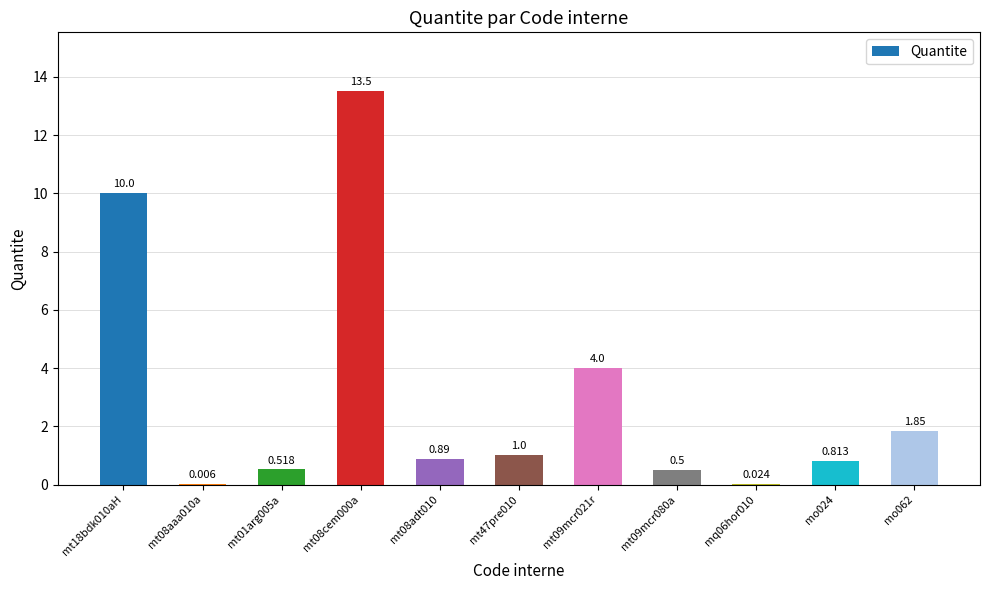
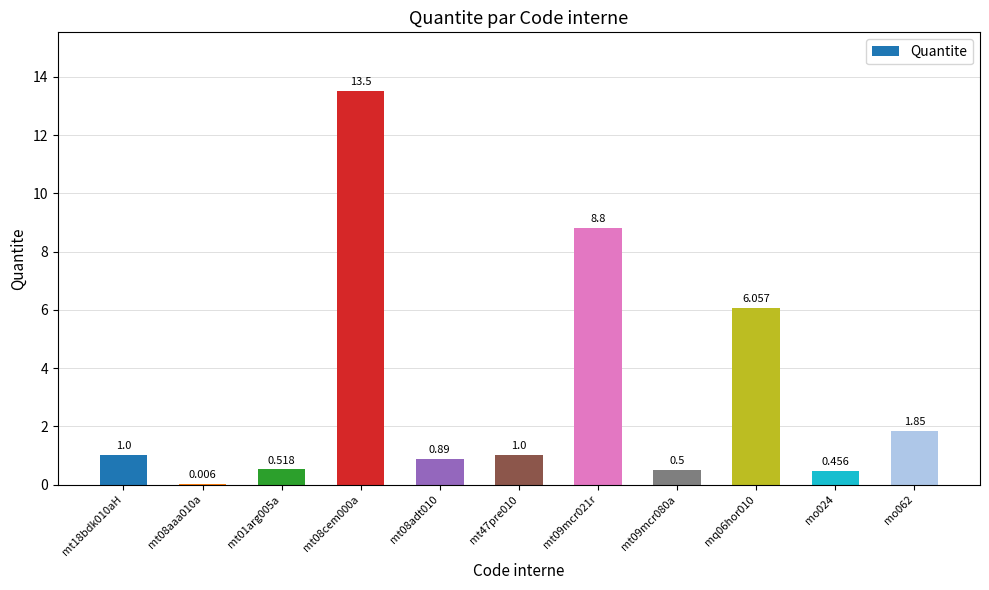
  {
-   "mt18bdk010aH": 10.0,
+   "mt18bdk010aH": 1.0,
    "mt08aaa010a": 0.006,
    "mt01arg005a": 0.518,
    "mt08cem000a": 13.5,
    "mt08adt010": 0.89,
    "mt47pre010": 1.0,
-   "mt09mcr021r": 4.0,
+   "mt09mcr021r": 8.8,
    "mt09mcr080a": 0.5,
-   "mq06hor010": 0.024,
-   "mo024": 0.813,
+   "mq06hor010": 6.057,
+   "mo024": 0.456,
    "mo062": 1.85
  }
